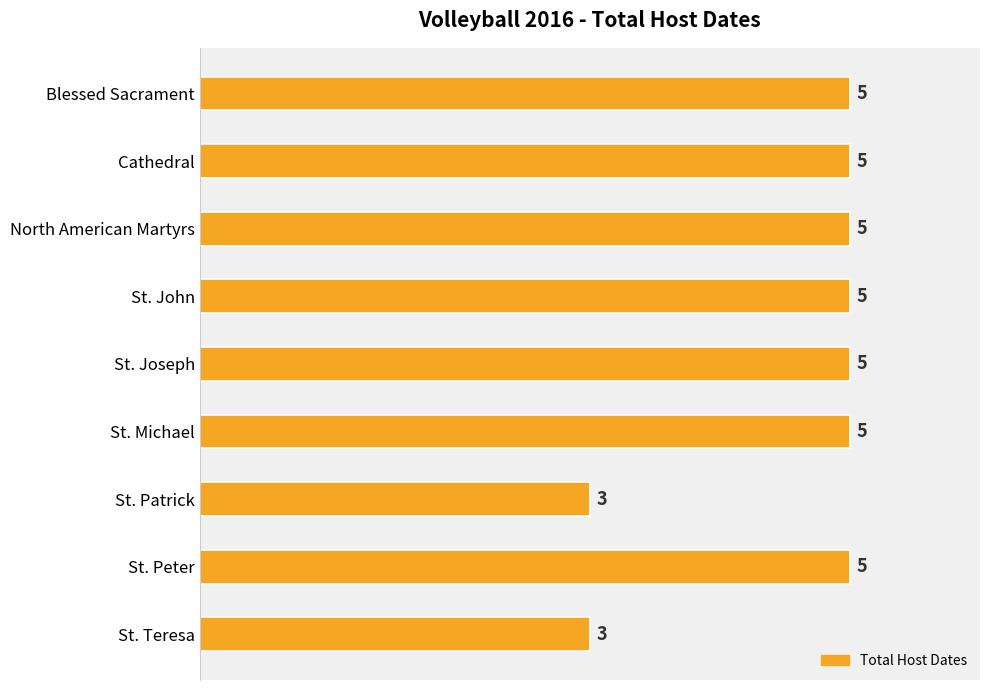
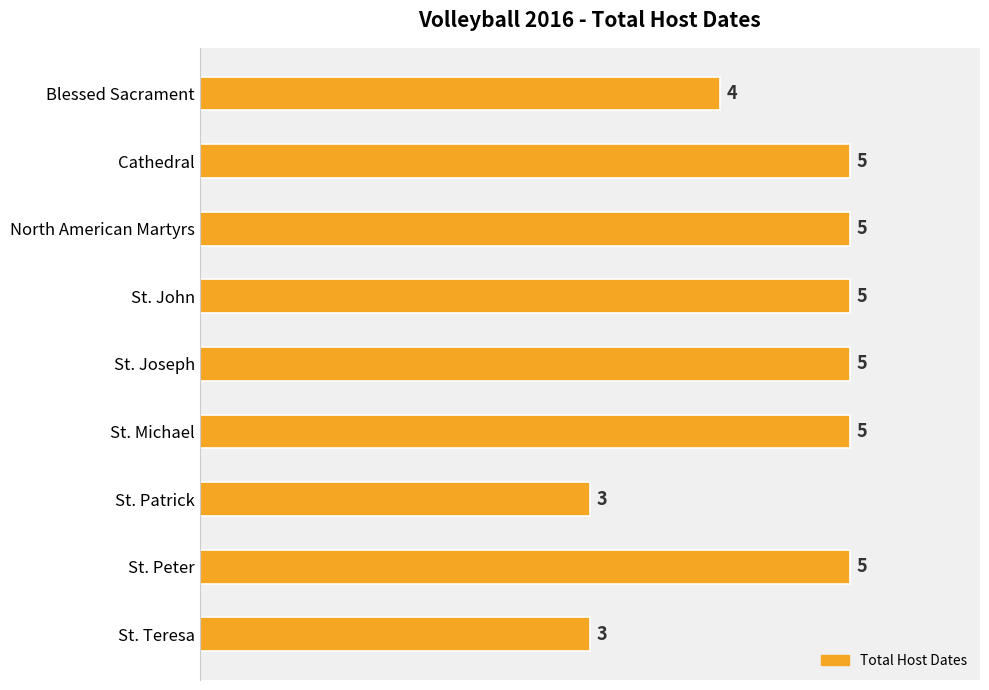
  {
-   "Blessed Sacrament": 5,
+   "Blessed Sacrament": 4,
    "Cathedral": 5,
    "North American Martyrs": 5,
    "St. John": 5,
    "St. Joseph": 5,
    "St. Michael": 5,
    "St. Patrick": 3,
    "St. Peter": 5,
    "St. Teresa": 3
  }
